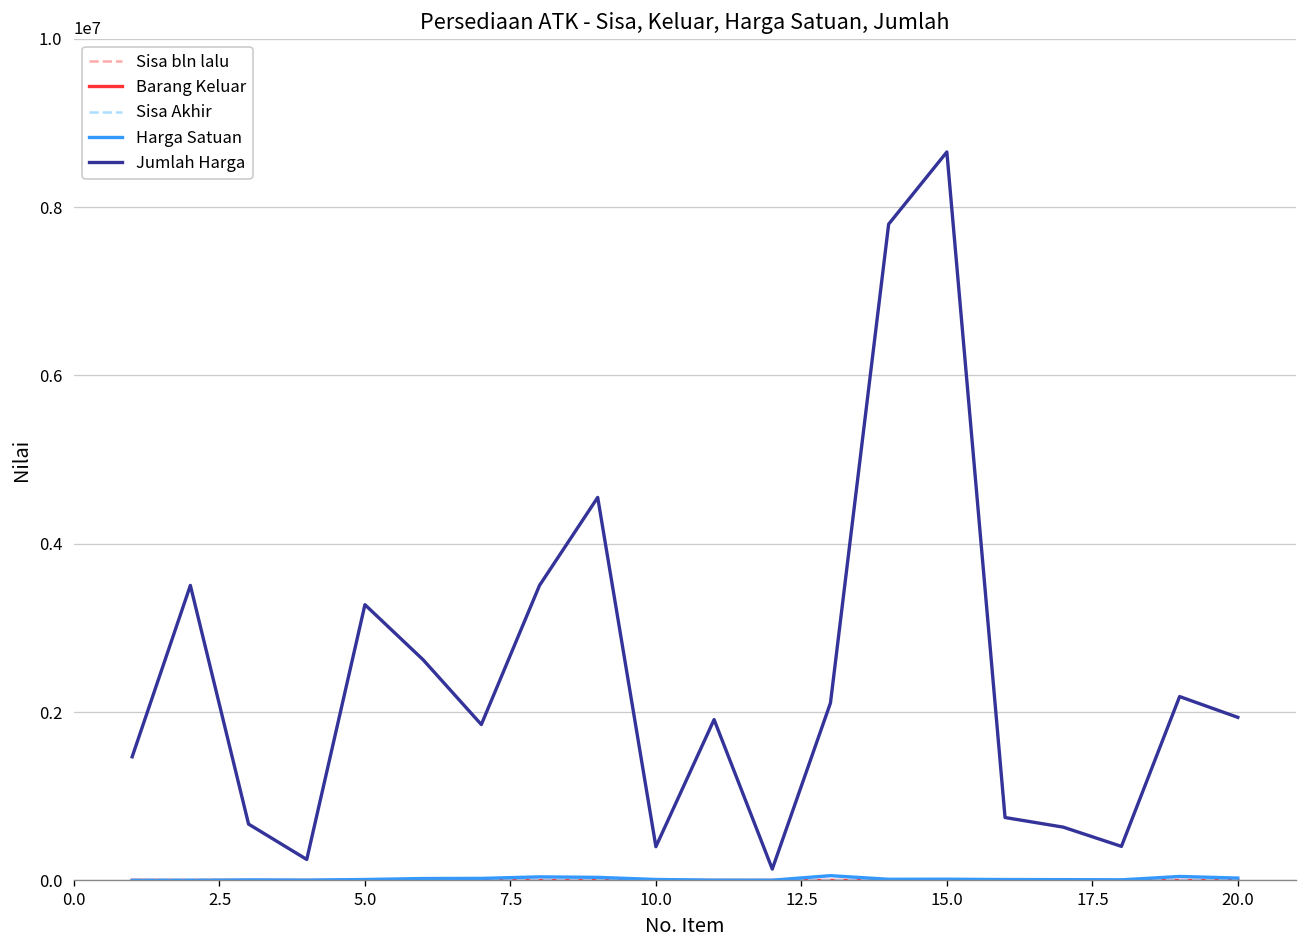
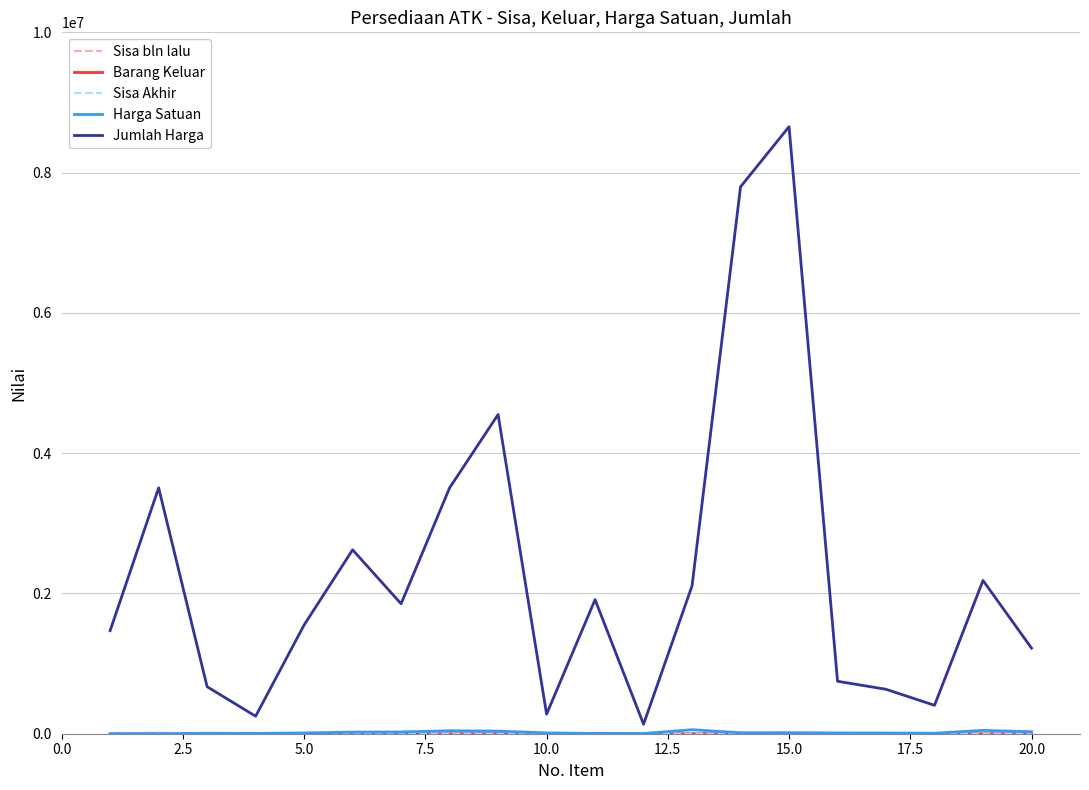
  {
    "Jumlah Harga": {
-     "5.0": 3300000,
-     "10.0": 400000,
+     "5.0": 1600000,
+     "10.0": 300000,
      "15.0": 8700000,
-     "20.0": 1900000
+     "20.0": 1200000
    }
  }
